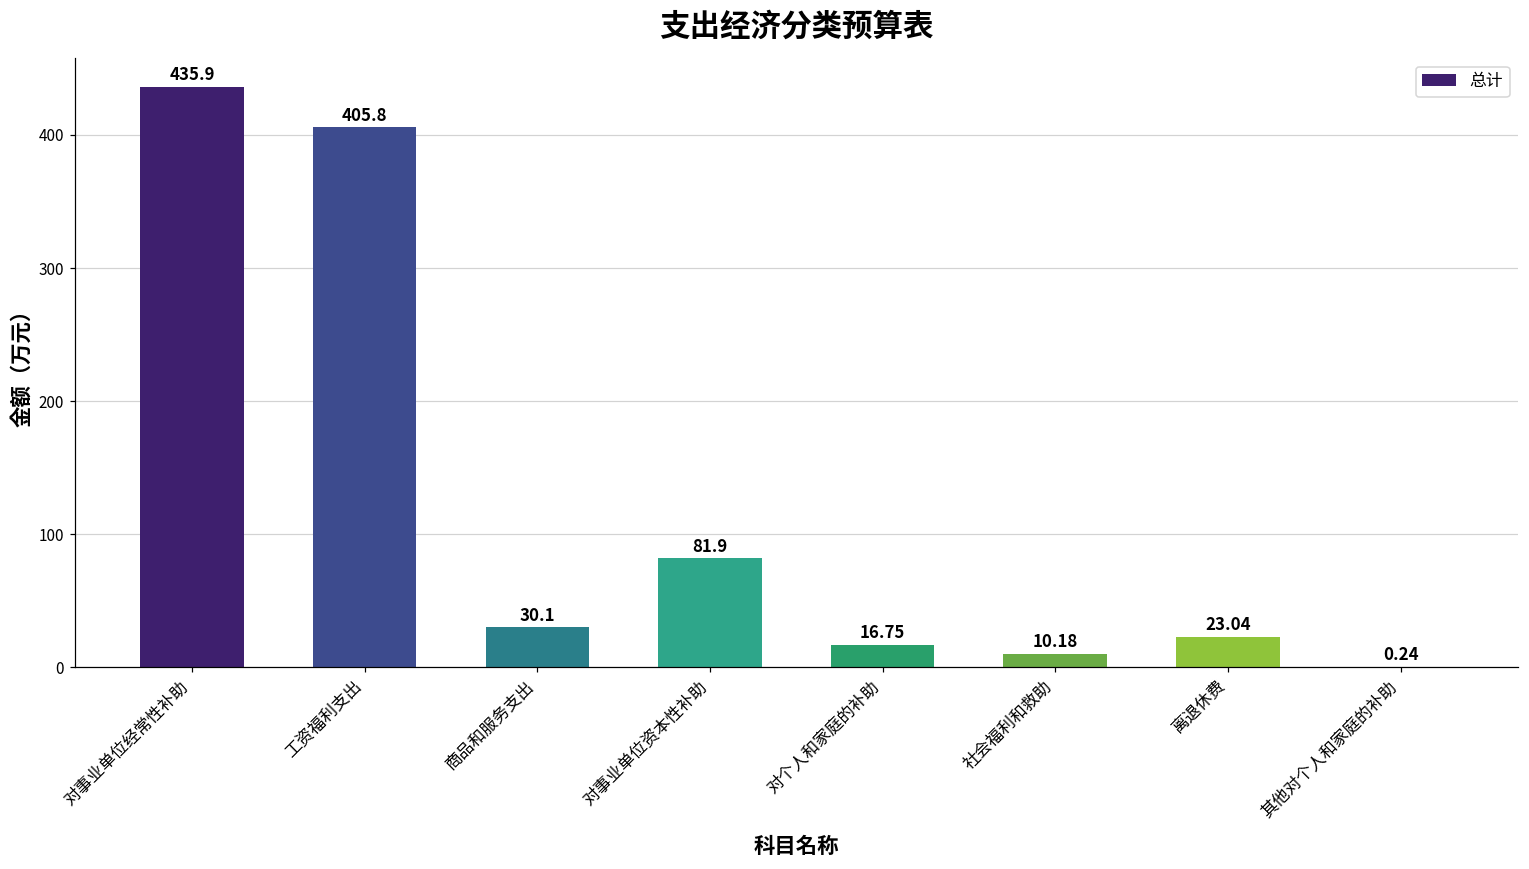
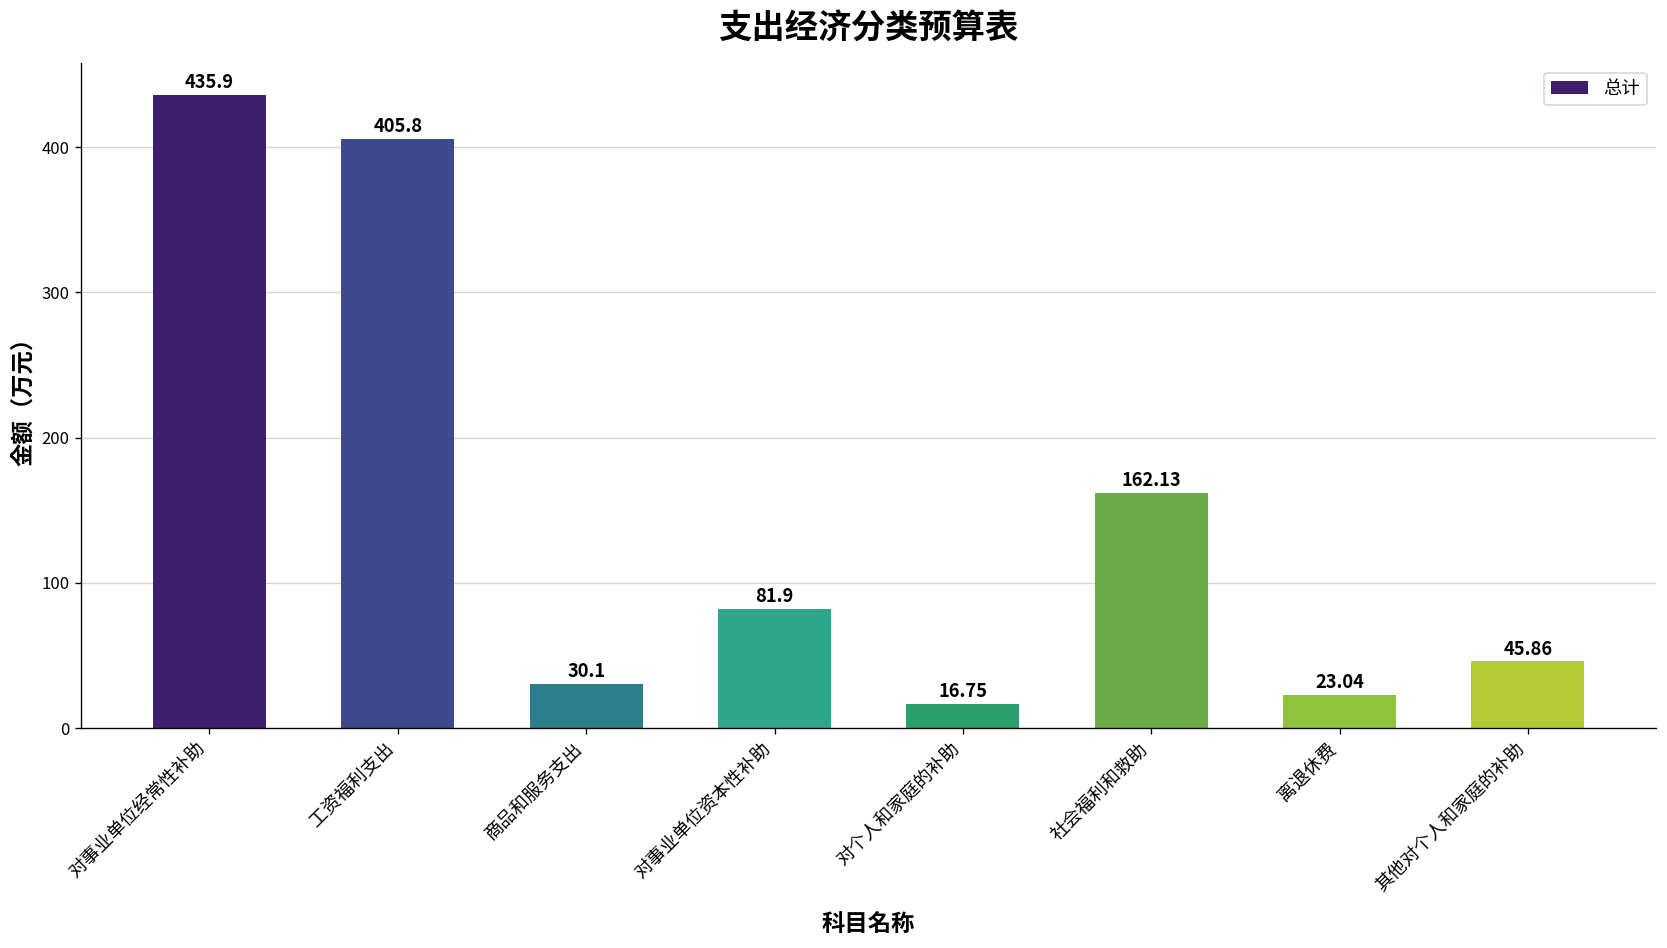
  {
    "对事业单位经常性补助": 435.9,
    "工资福利支出": 405.8,
    "商品和服务支出": 30.1,
    "对事业单位资本性补助": 81.9,
    "对个人和家庭的补助": 16.75,
-   "社会福利和救助": 10.18,
+   "社会福利和救助": 162.13,
    "离退休费": 23.04,
-   "其他对个人和家庭的补助": 0.24
+   "其他对个人和家庭的补助": 45.86
  }
